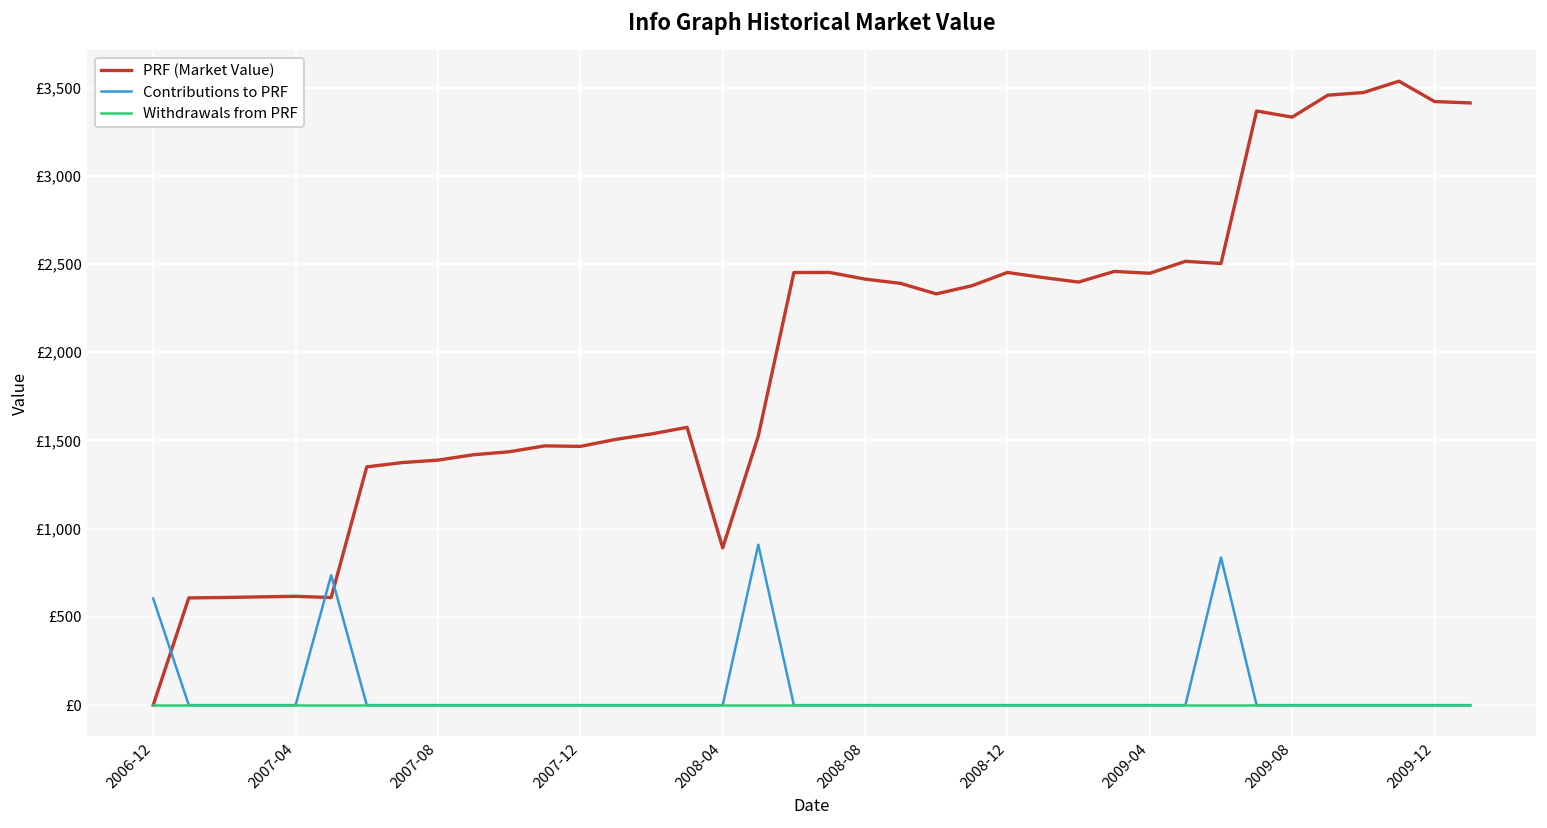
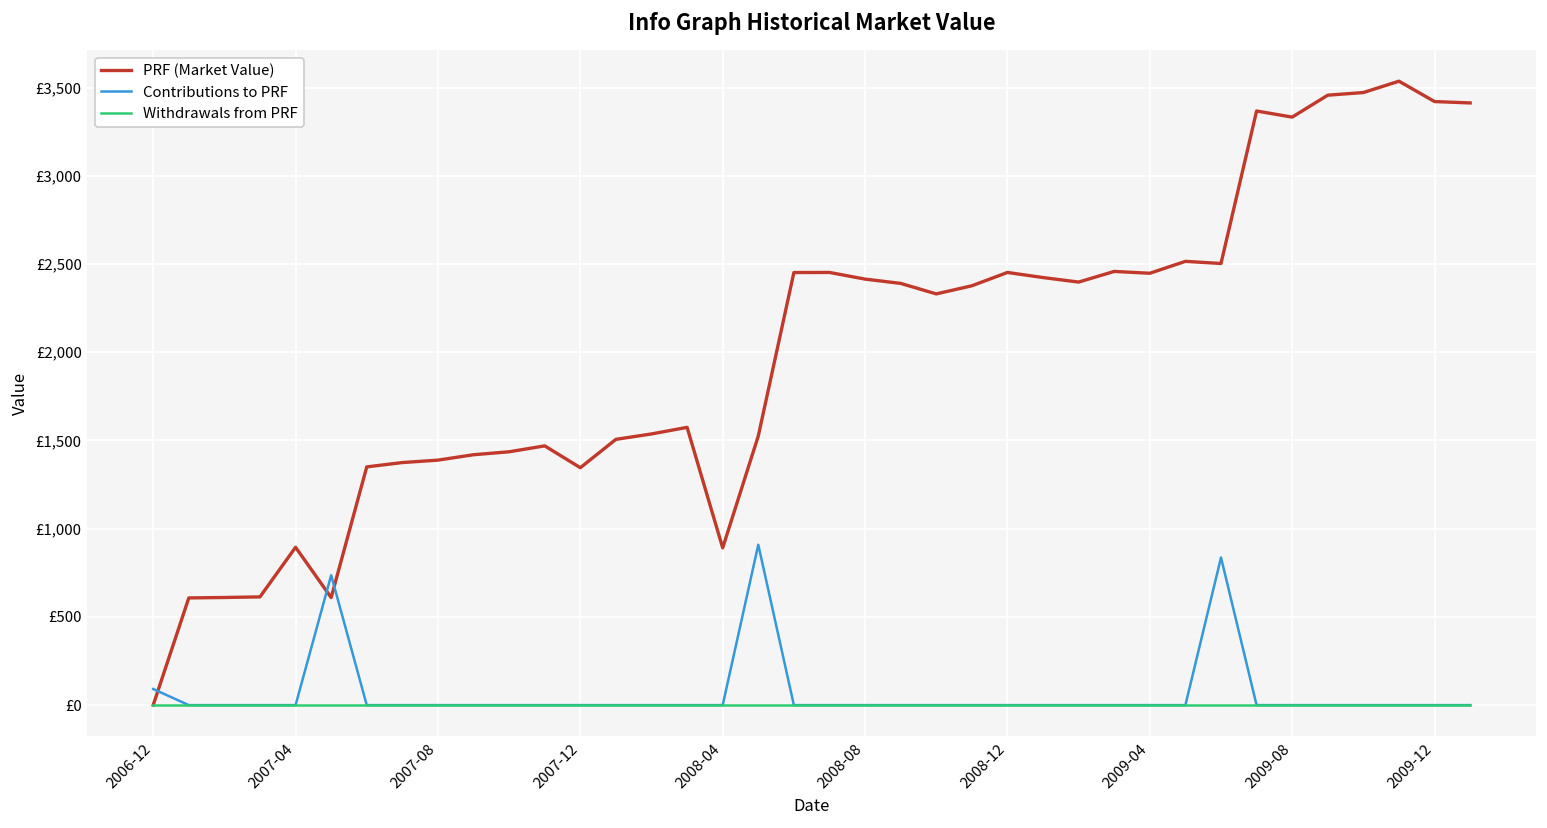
  {
    "PRF (Market Value)": {
-     "2007-04": "£620",
+     "2007-04": "£890",
      "2007-08": "£1,390",
-     "2007-12": "£1,470",
+     "2007-12": "£1,350",
      "2008-04": "£890",
      "2008-08": "£2,410",
      "2008-12": "£2,450",
      "2009-04": "£2,450",
      "2009-08": "£3,330",
      "2009-12": "£3,420"
    },
    "Contributions to PRF": {
-     "2006-12": "£600"
+     "2006-12": "£90"
    }
  }
